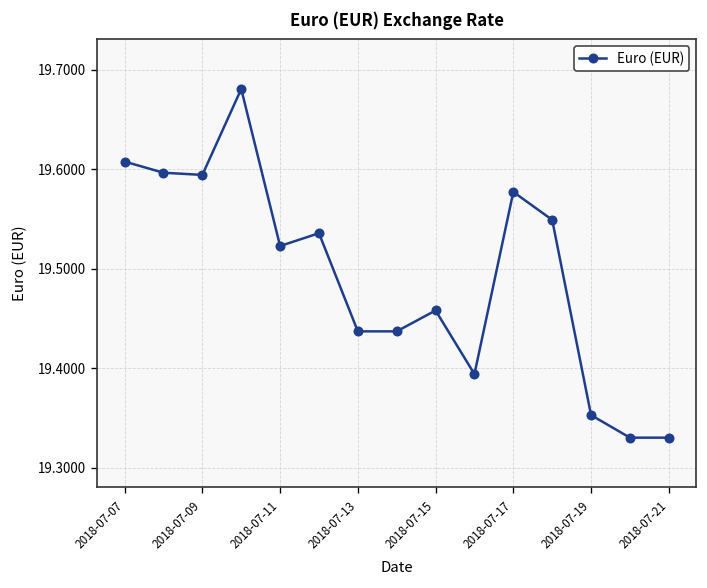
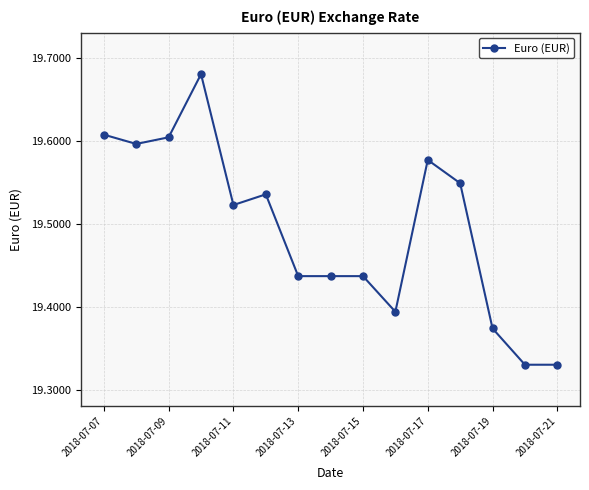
  {
    "2018-07-07": 19.61,
-   "2018-07-09": 19.59,
+   "2018-07-09": 19.60,
    "2018-07-11": 19.52,
    "2018-07-13": 19.44,
-   "2018-07-15": 19.46,
+   "2018-07-15": 19.44,
    "2018-07-17": 19.58,
-   "2018-07-19": 19.35,
+   "2018-07-19": 19.37,
    "2018-07-21": 19.33
  }
